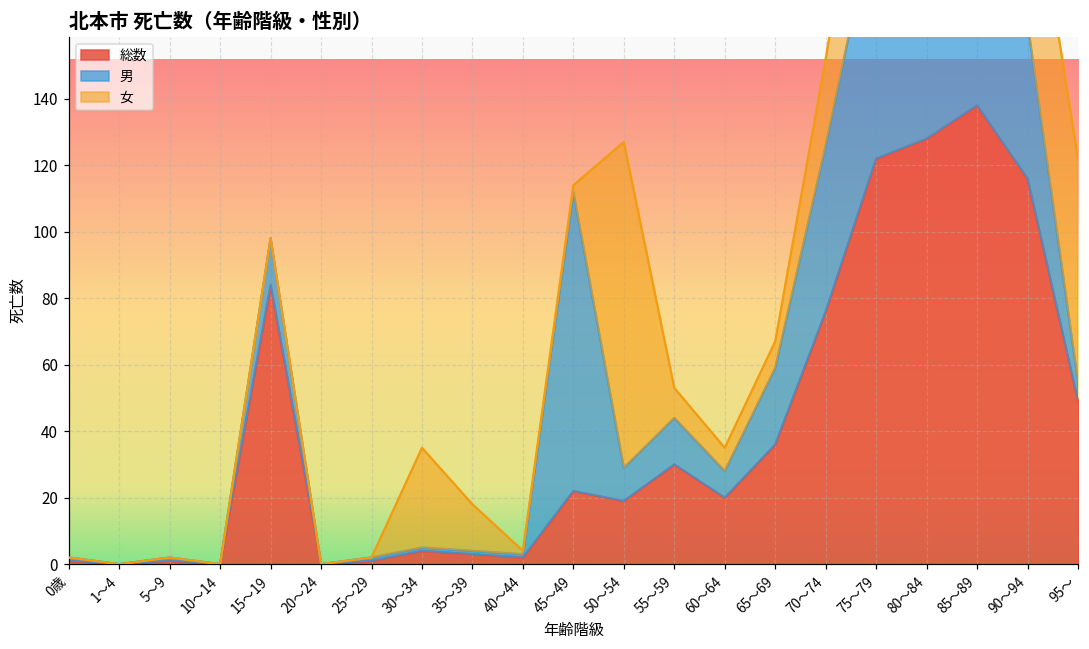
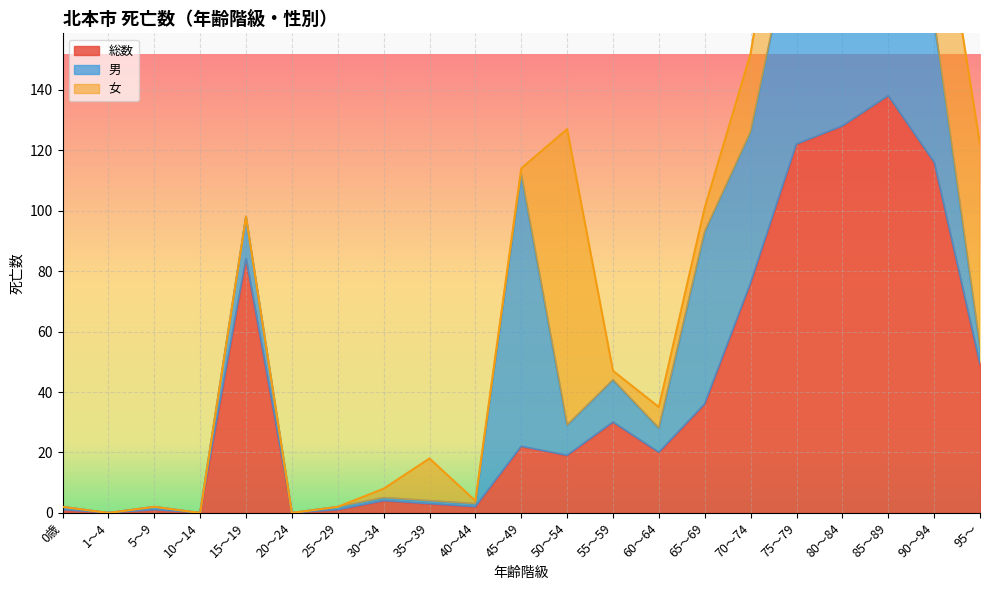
  {
    "総数": {
      "0歳": 1,
      "5～9": 1,
      "15～19": 84,
      "25～29": 1,
      "30～34": 4,
      "35～39": 3,
      "40～44": 2,
      "45～49": 22,
      "50～54": 19,
      "55～59": 30,
      "60～64": 20,
      "65～69": 36,
      "70～74": 76,
      "75～79": 122,
      "80～84": 128,
      "85～89": 138,
      "90～94": 116,
      "95～": 49
    },
    "男": {
      "30～34": 1,
      "35～39": 1,
      "40～44": 1,
      "45～49": 90,
      "50～54": 10,
      "55～59": 14,
      "60～64": 8,
-     "65～69": 23,
+     "65～69": 57,
      "70～74": 50,
      "95～": 6
    },
    "女": {
-     "30～34": 30,
+     "30～34": 3,
      "35～39": 14,
      "40～44": 1,
      "45～49": 2,
      "50～54": 98,
-     "55～59": 9,
+     "55～59": 3,
      "60～64": 7,
      "65～69": 8,
      "70～74": 26,
      "95～": 67
    }
  }
